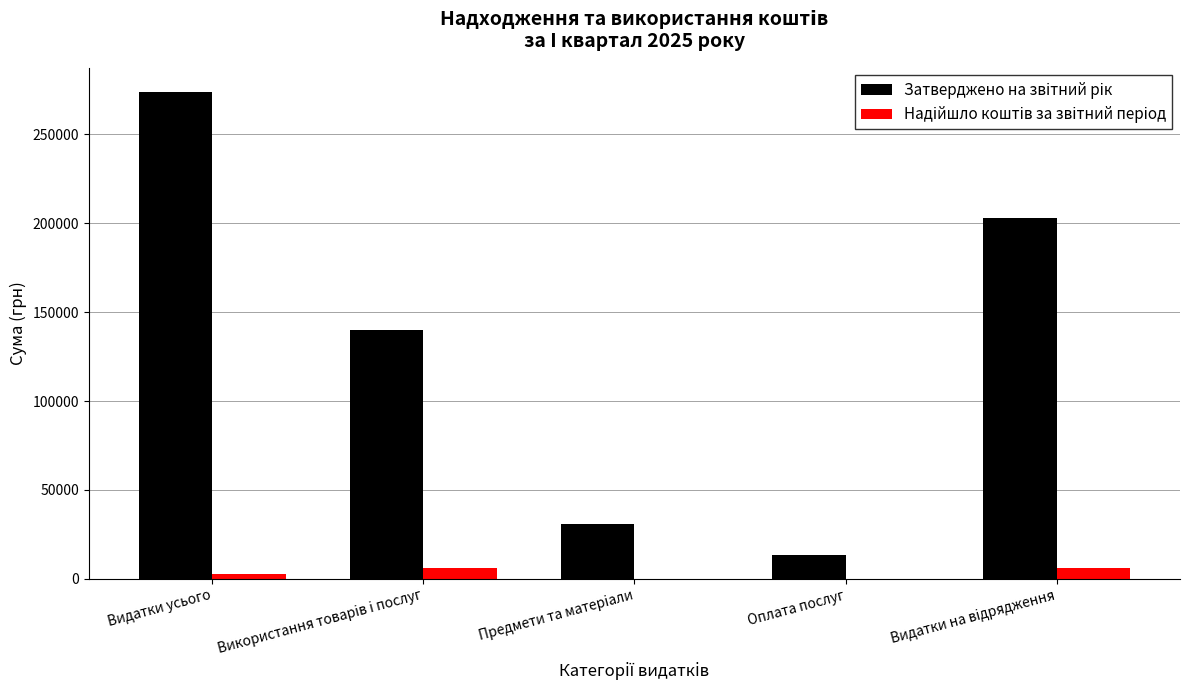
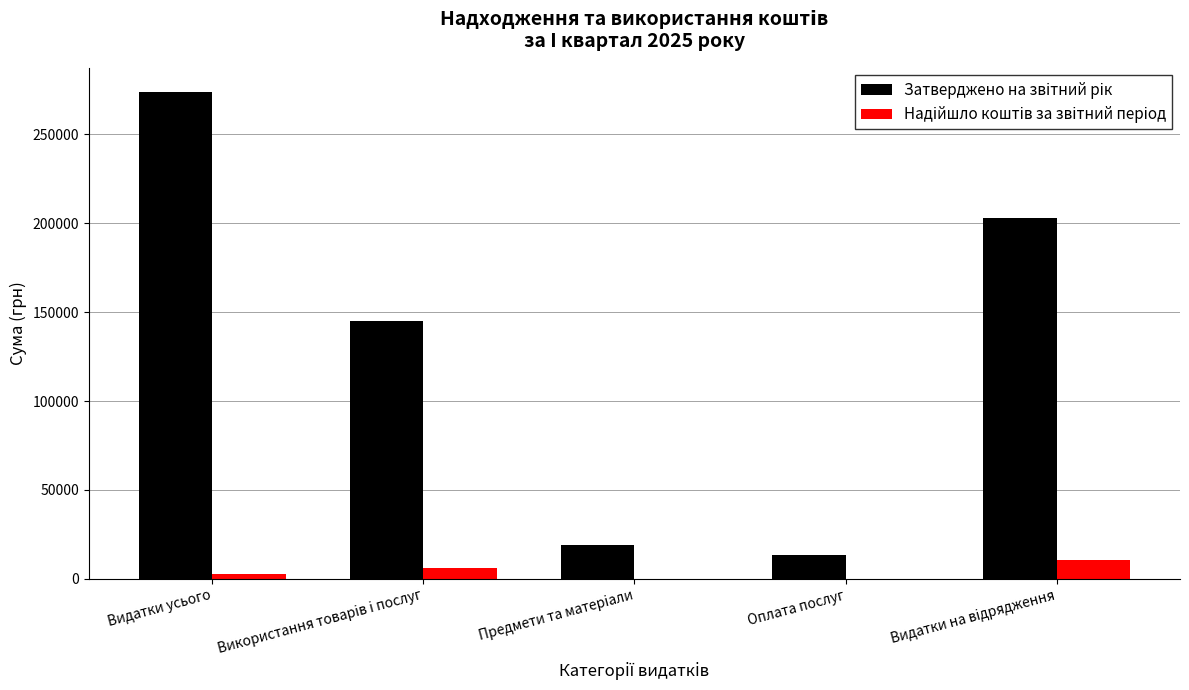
  {
    "Затверджено на звітний рік": {
      "Видатки усього": 274000,
-     "Використання товарів і послуг": 140000,
-     "Предмети та матеріали": 31000,
+     "Використання товарів і послуг": 145000,
+     "Предмети та матеріали": 19000,
      "Оплата послуг": 14000,
      "Видатки на відрядження": 203000
    },
    "Надійшло коштів за звітний період": {
      "Видатки усього": 2000,
      "Використання товарів і послуг": 6000,
      "Предмети та матеріали": 0,
      "Оплата послуг": 0,
-     "Видатки на відрядження": 6000
+     "Видатки на відрядження": 11000
    }
  }
